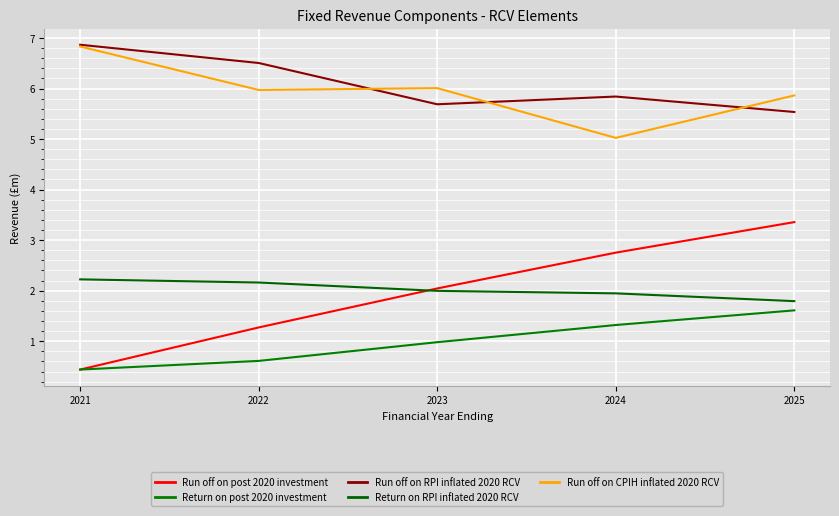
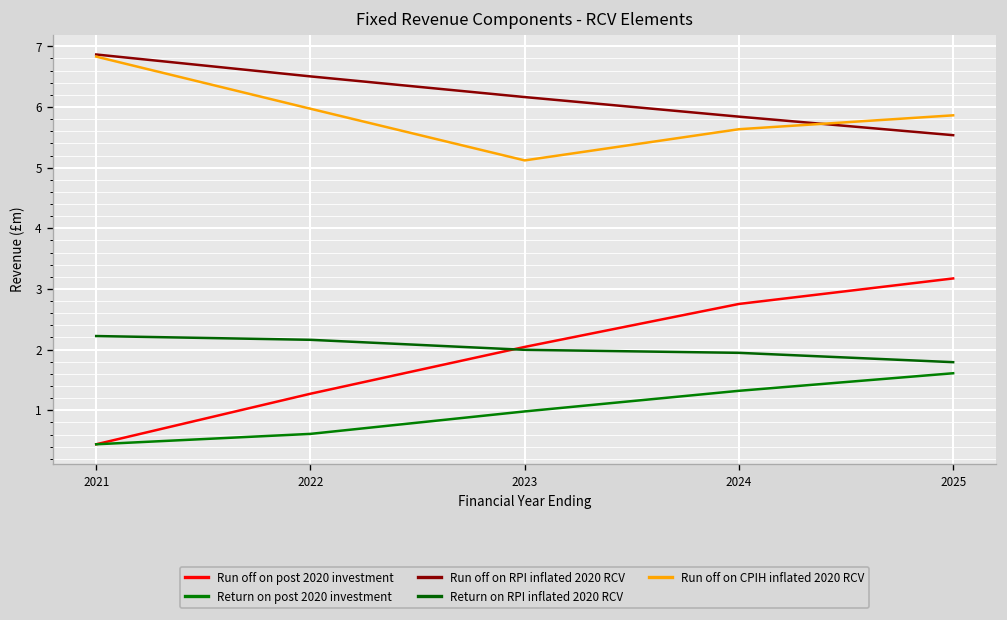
  {
    "Run off on post 2020 investment": {
      "2022": 1.3,
      "2024": 2.8,
-     "2025": 3.4
+     "2025": 3.2
    },
    "Run off on RPI inflated 2020 RCV": {
      "2022": 6.5,
-     "2023": 5.7,
+     "2023": 6.2,
      "2024": 5.8,
      "2025": 5.5
    },
    "Run off on CPIH inflated 2020 RCV": {
      "2022": 6.0,
-     "2023": 6.0,
-     "2024": 5.0,
+     "2023": 5.1,
+     "2024": 5.6,
      "2025": 5.9
    }
  }
